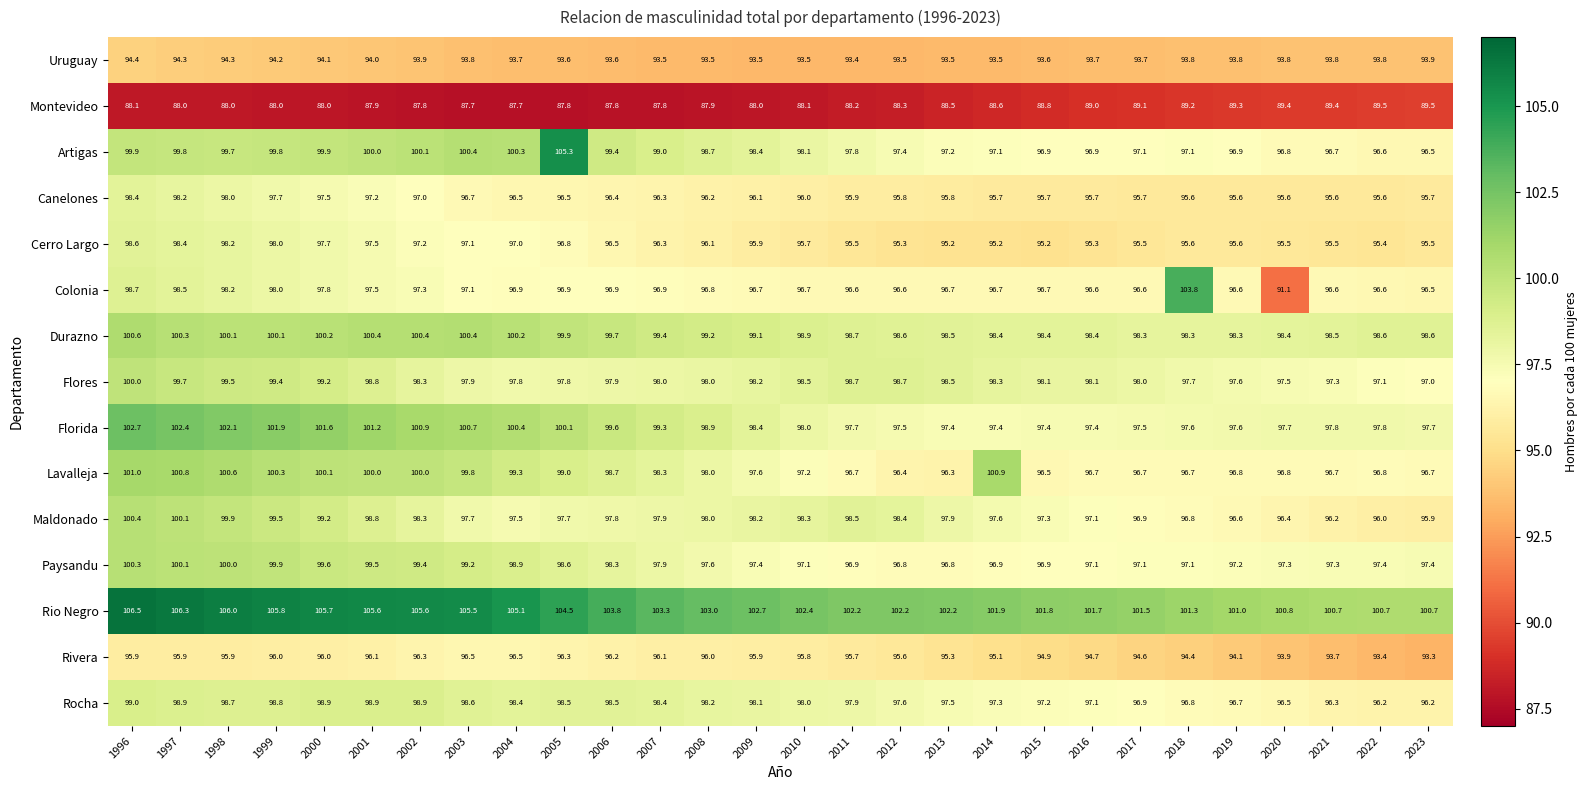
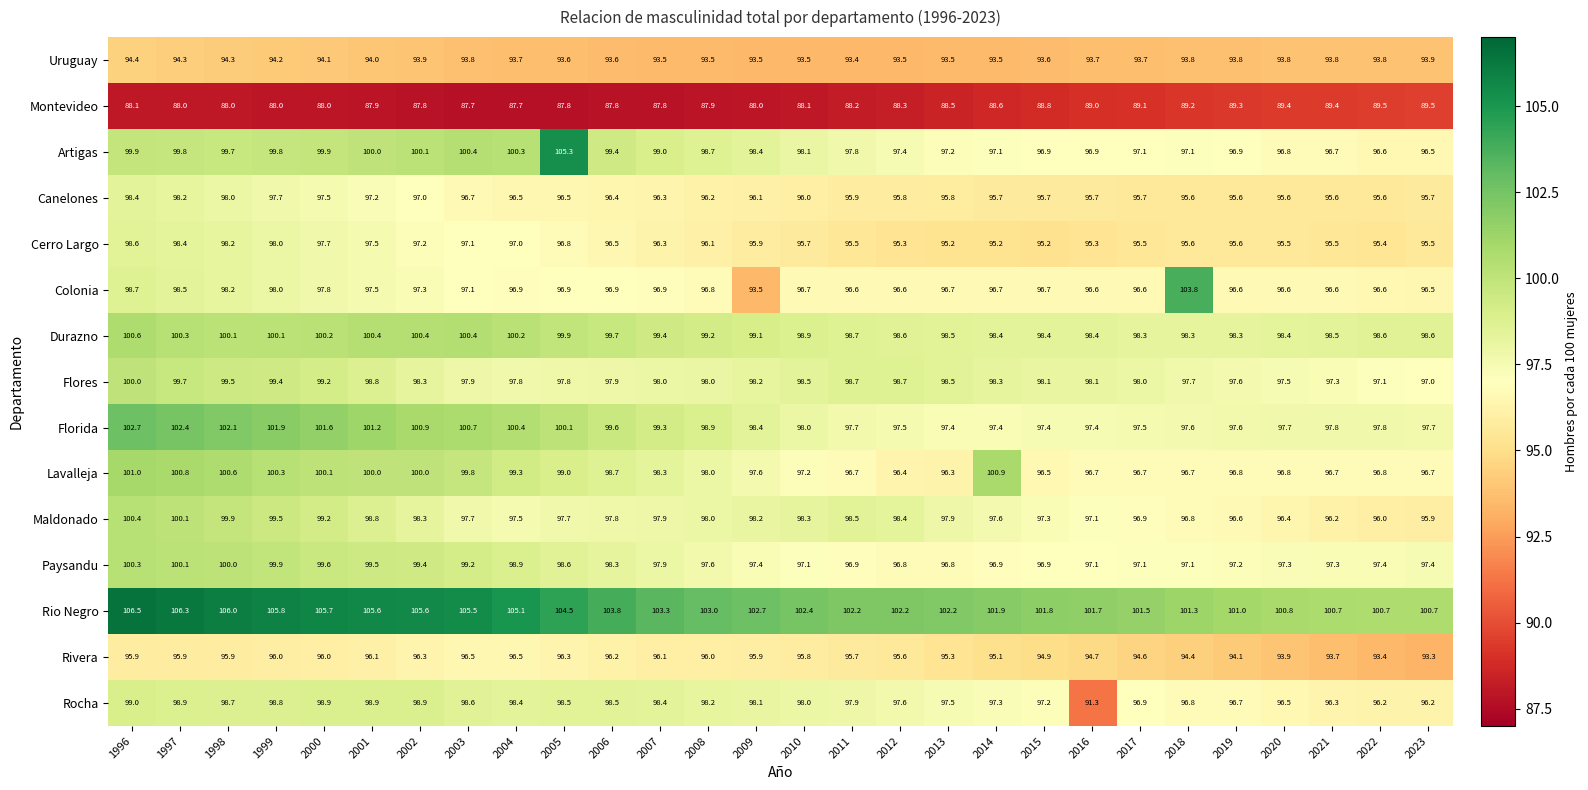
  {
    "Colonia": {
      "1996": 98.7,
      "1997": 98.5,
      "1998": 98.2,
      "1999": 98.0,
      "2000": 97.8,
      "2001": 97.5,
      "2002": 97.3,
      "2003": 97.1,
      "2004": 96.9,
      "2005": 96.9,
      "2006": 96.9,
      "2007": 96.9,
      "2008": 96.8,
-     "2009": 96.7,
+     "2009": 93.5,
      "2010": 96.7,
      "2011": 96.6,
      "2012": 96.6,
      "2013": 96.7,
      "2014": 96.7,
      "2015": 96.7,
      "2016": 96.6,
      "2017": 96.6,
      "2018": 103.8,
      "2019": 96.6,
-     "2020": 91.1,
+     "2020": 96.6,
      "2021": 96.6,
      "2022": 96.6,
      "2023": 96.5
    },
    "Rocha": {
      "1996": 99.0,
      "1997": 98.9,
      "1998": 98.7,
      "1999": 98.8,
      "2000": 98.9,
      "2001": 98.9,
      "2002": 98.9,
      "2003": 98.6,
      "2004": 98.4,
      "2005": 98.5,
      "2006": 98.5,
      "2007": 98.4,
      "2008": 98.2,
      "2009": 98.1,
      "2010": 98.0,
      "2011": 97.9,
      "2012": 97.6,
      "2013": 97.5,
      "2014": 97.3,
      "2015": 97.2,
-     "2016": 97.1,
+     "2016": 91.3,
      "2017": 96.9,
      "2018": 96.8,
      "2019": 96.7,
      "2020": 96.5,
      "2021": 96.3,
      "2022": 96.2,
      "2023": 96.2
    }
  }
